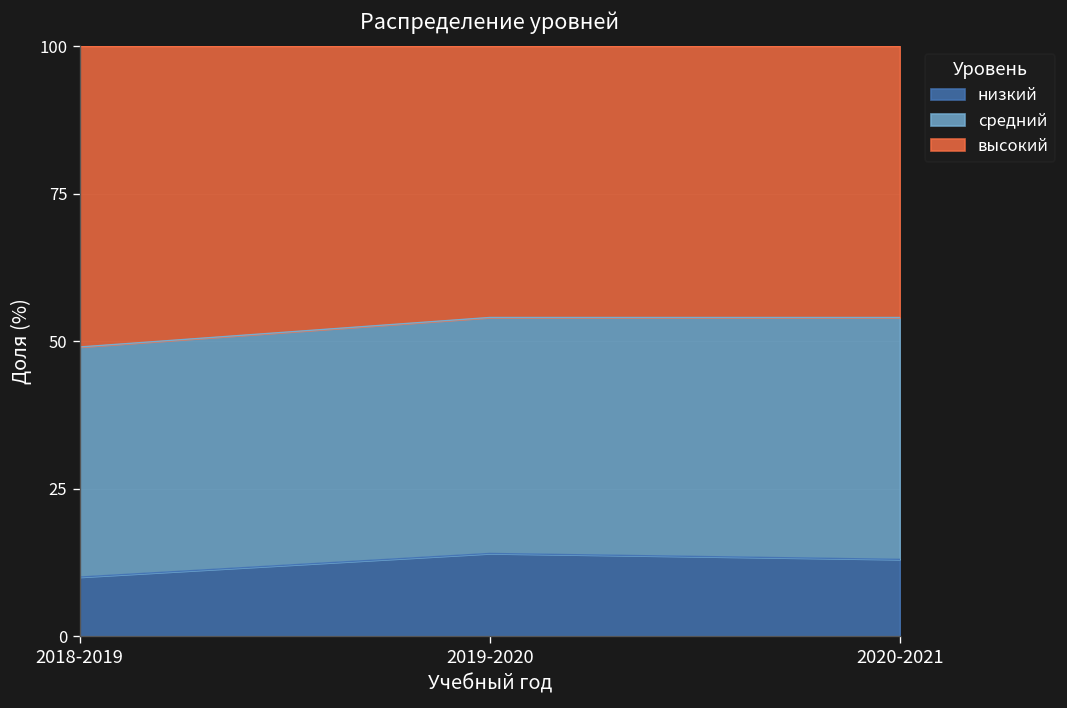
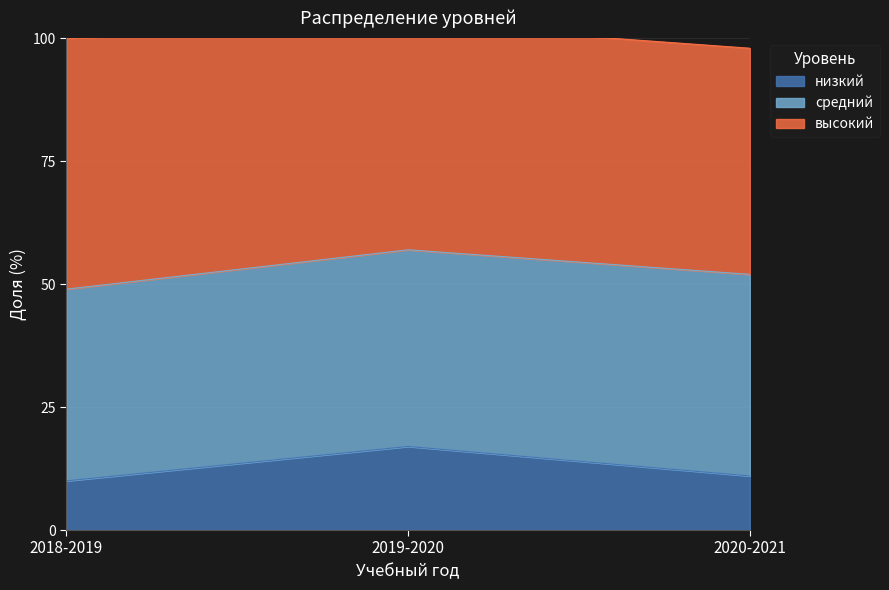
  {
    "низкий": {
      "2018-2019": 10,
-     "2019-2020": 14,
-     "2020-2021": 13
+     "2019-2020": 17,
+     "2020-2021": 11
    },
    "средний": {
      "2018-2019": 39,
      "2019-2020": 40,
      "2020-2021": 41
    },
    "высокий": {
      "2018-2019": 51,
      "2020-2021": 46
    }
  }
